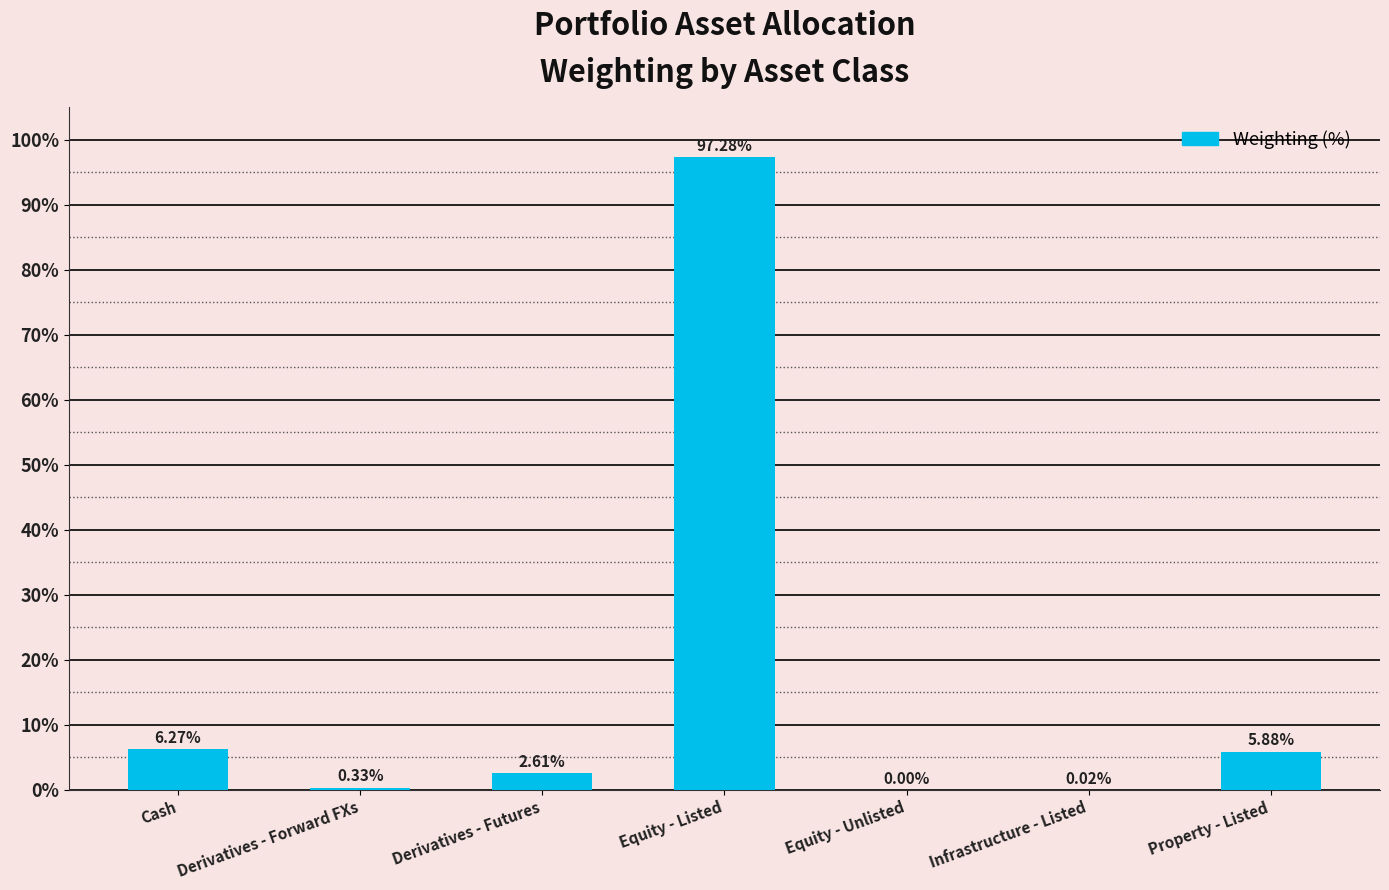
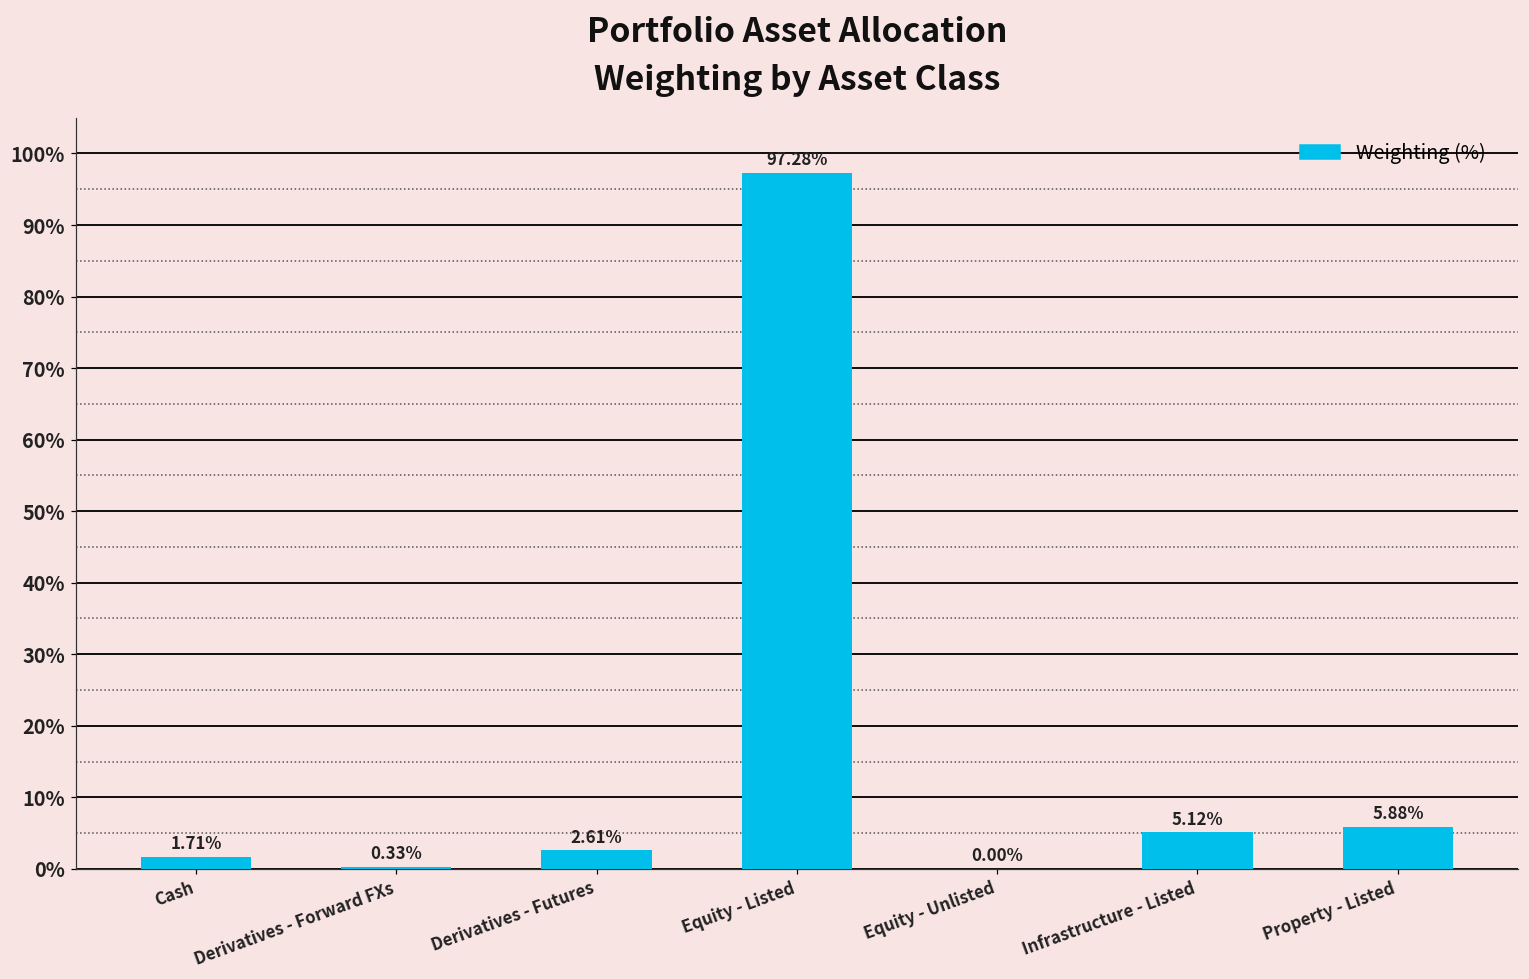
  {
-   "Cash": "6.27%",
+   "Cash": "1.71%",
    "Derivatives - Forward FXs": "0.33%",
    "Derivatives - Futures": "2.61%",
    "Equity - Listed": "97.28%",
    "Equity - Unlisted": "0.00%",
-   "Infrastructure - Listed": "0.02%",
+   "Infrastructure - Listed": "5.12%",
    "Property - Listed": "5.88%"
  }
